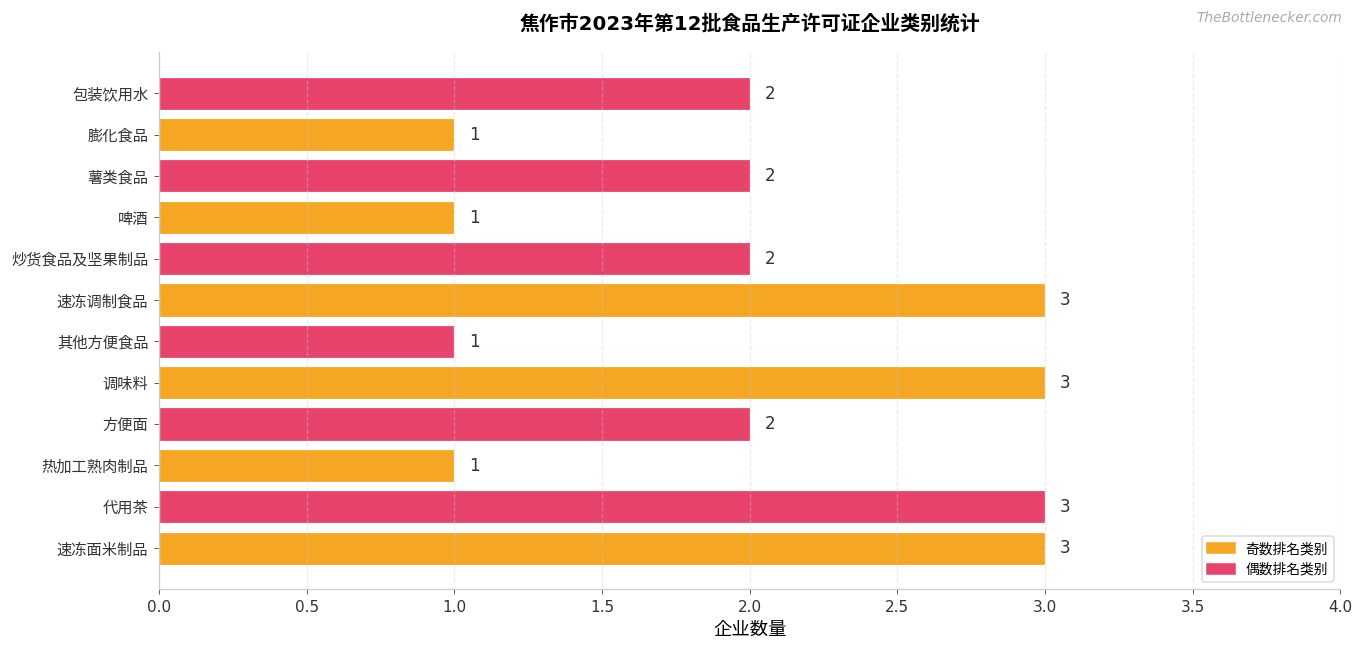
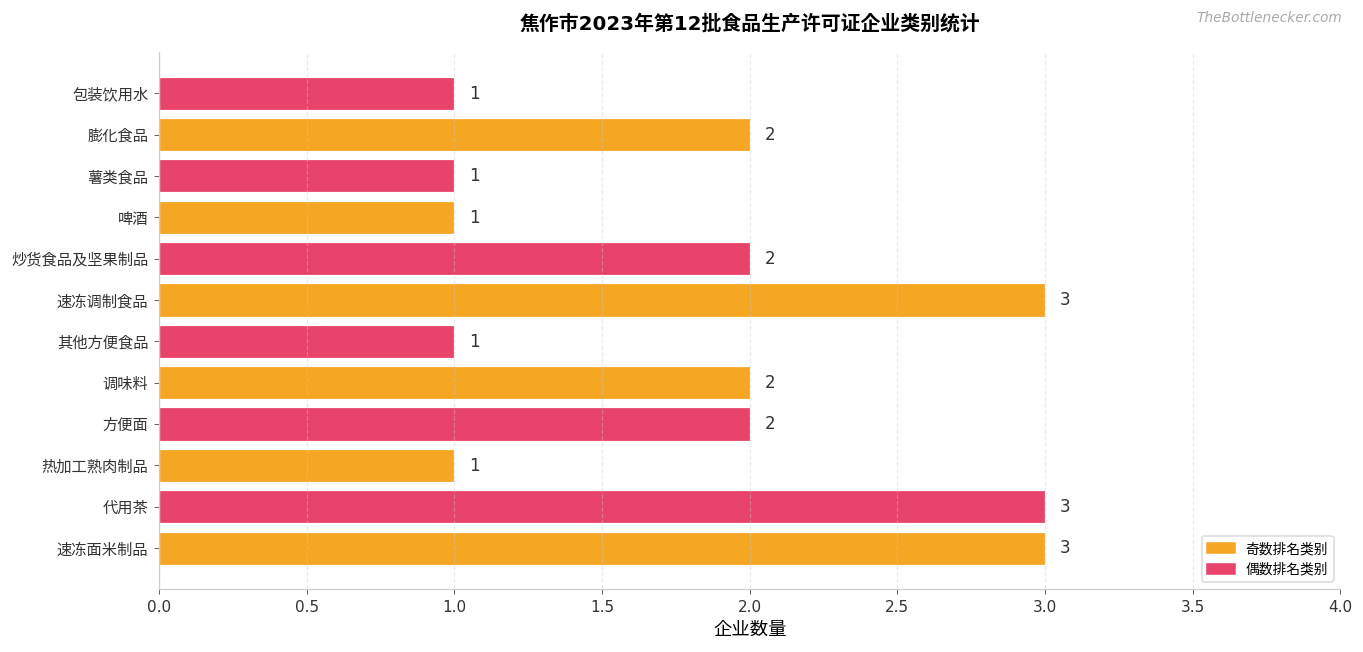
  {
-   "包装饮用水": 2,
-   "膨化食品": 1,
-   "薯类食品": 2,
+   "包装饮用水": 1,
+   "膨化食品": 2,
+   "薯类食品": 1,
    "啤酒": 1,
    "炒货食品及坚果制品": 2,
    "速冻调制食品": 3,
    "其他方便食品": 1,
-   "调味料": 3,
+   "调味料": 2,
    "方便面": 2,
    "热加工熟肉制品": 1,
    "代用茶": 3,
    "速冻面米制品": 3
  }
